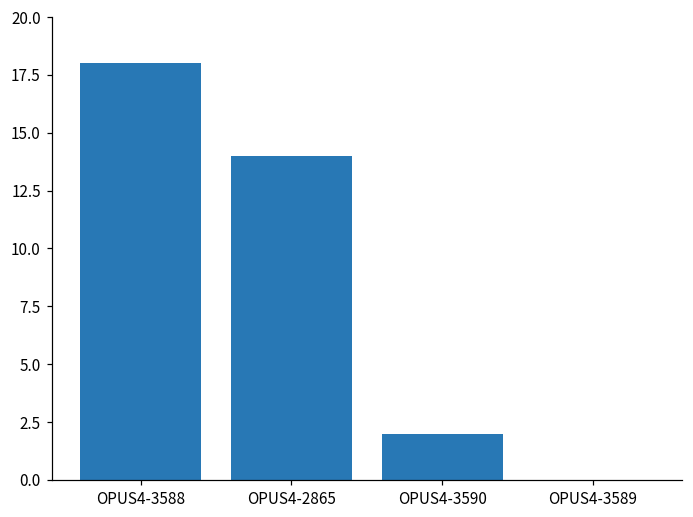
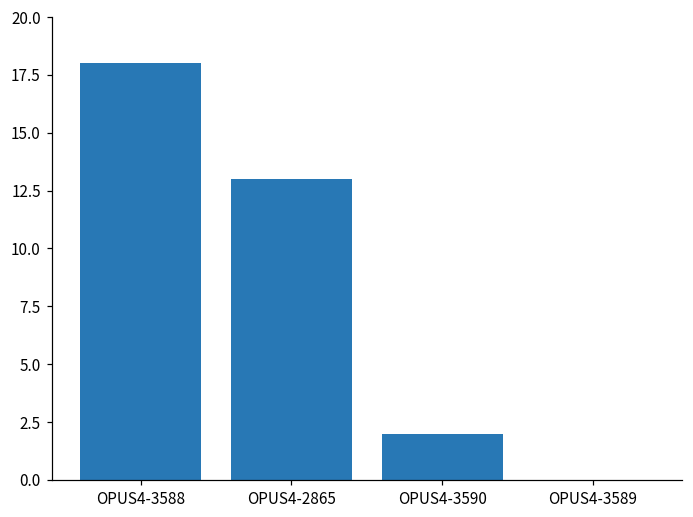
  {
    "OPUS4-3588": 18,
-   "OPUS4-2865": 14,
+   "OPUS4-2865": 13,
    "OPUS4-3590": 2,
    "OPUS4-3589": 0
  }
